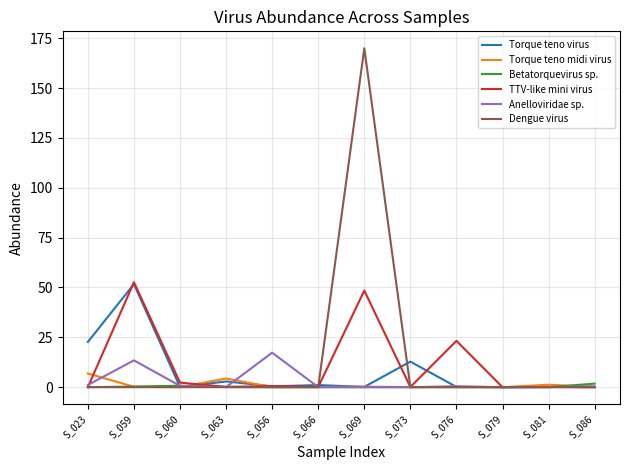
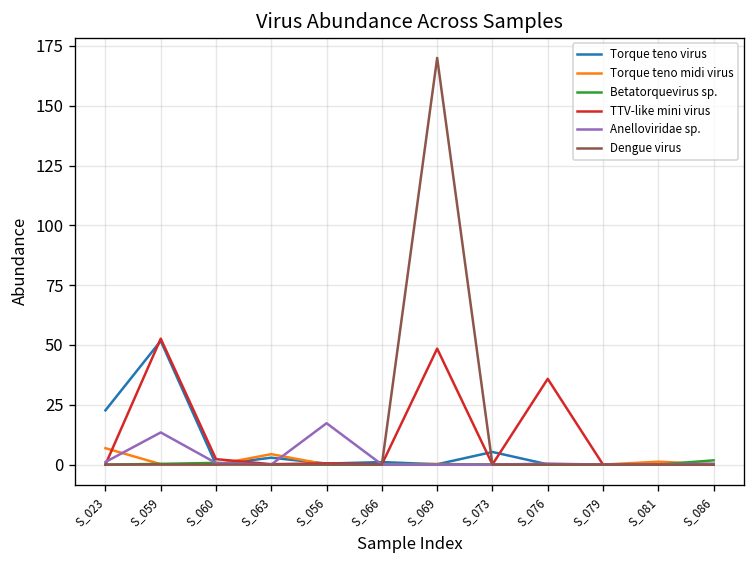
  {
    "Torque teno virus": {
      "S_023": 23,
      "S_063": 3,
-     "S_073": 13
+     "S_073": 5
    },
    "Torque teno midi virus": {
      "S_023": 7,
      "S_063": 4
    },
    "Betatorquevirus sp.": {
      "S_086": 2
    },
    "TTV-like mini virus": {
      "S_060": 2,
      "S_069": 48,
-     "S_076": 23
+     "S_076": 36
    },
    "Anelloviridae sp.": {
      "S_059": 13,
      "S_056": 17
    },
    "Dengue virus": {
      "S_069": 170
    }
  }
